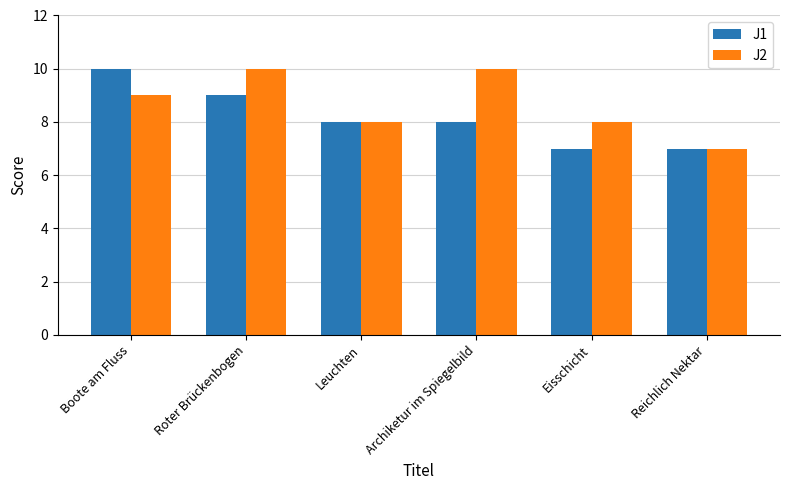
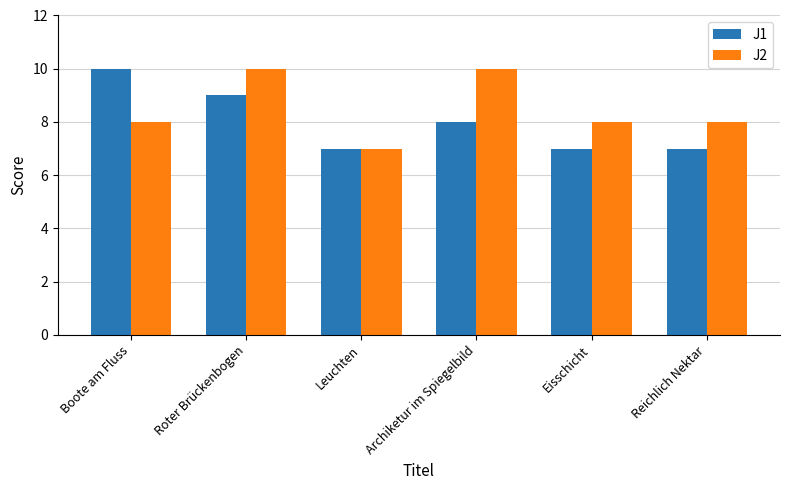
  {
    "J1": {
      "Boote am Fluss": 10,
      "Roter Brückenbogen": 9,
-     "Leuchten": 8,
+     "Leuchten": 7,
      "Archiketur im Spiegelbild": 8,
      "Eisschicht": 7,
      "Reichlich Nektar": 7
    },
    "J2": {
-     "Boote am Fluss": 9,
+     "Boote am Fluss": 8,
      "Roter Brückenbogen": 10,
-     "Leuchten": 8,
+     "Leuchten": 7,
      "Archiketur im Spiegelbild": 10,
      "Eisschicht": 8,
-     "Reichlich Nektar": 7
+     "Reichlich Nektar": 8
    }
  }
